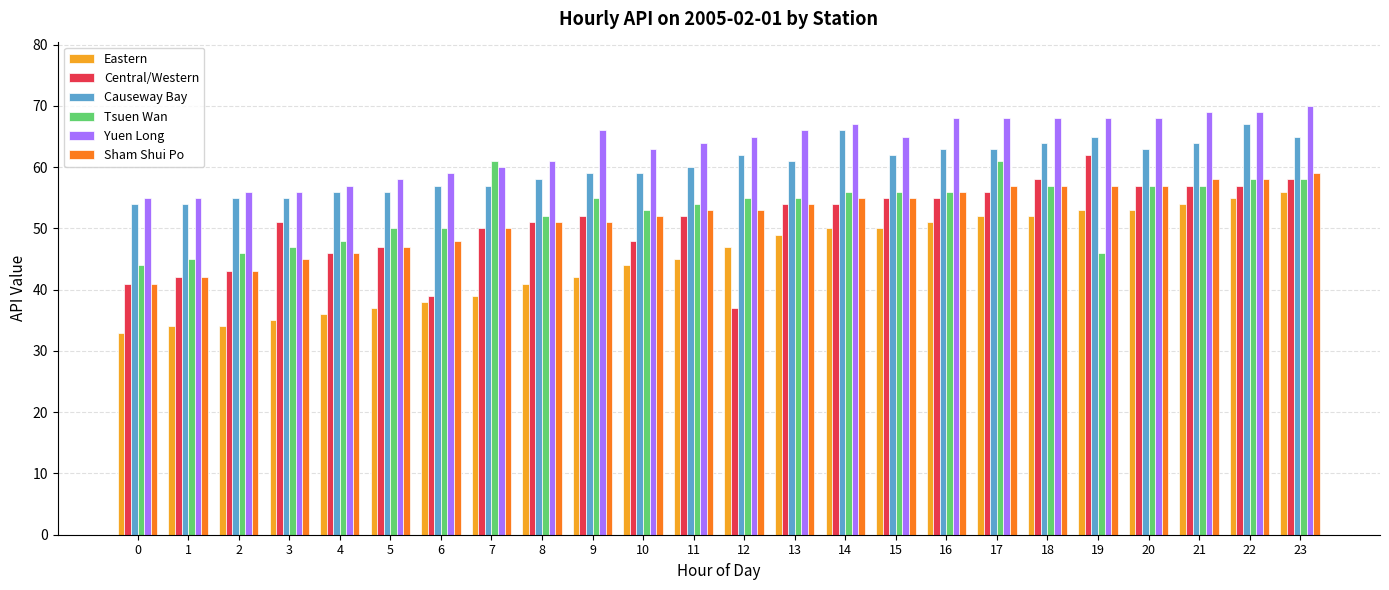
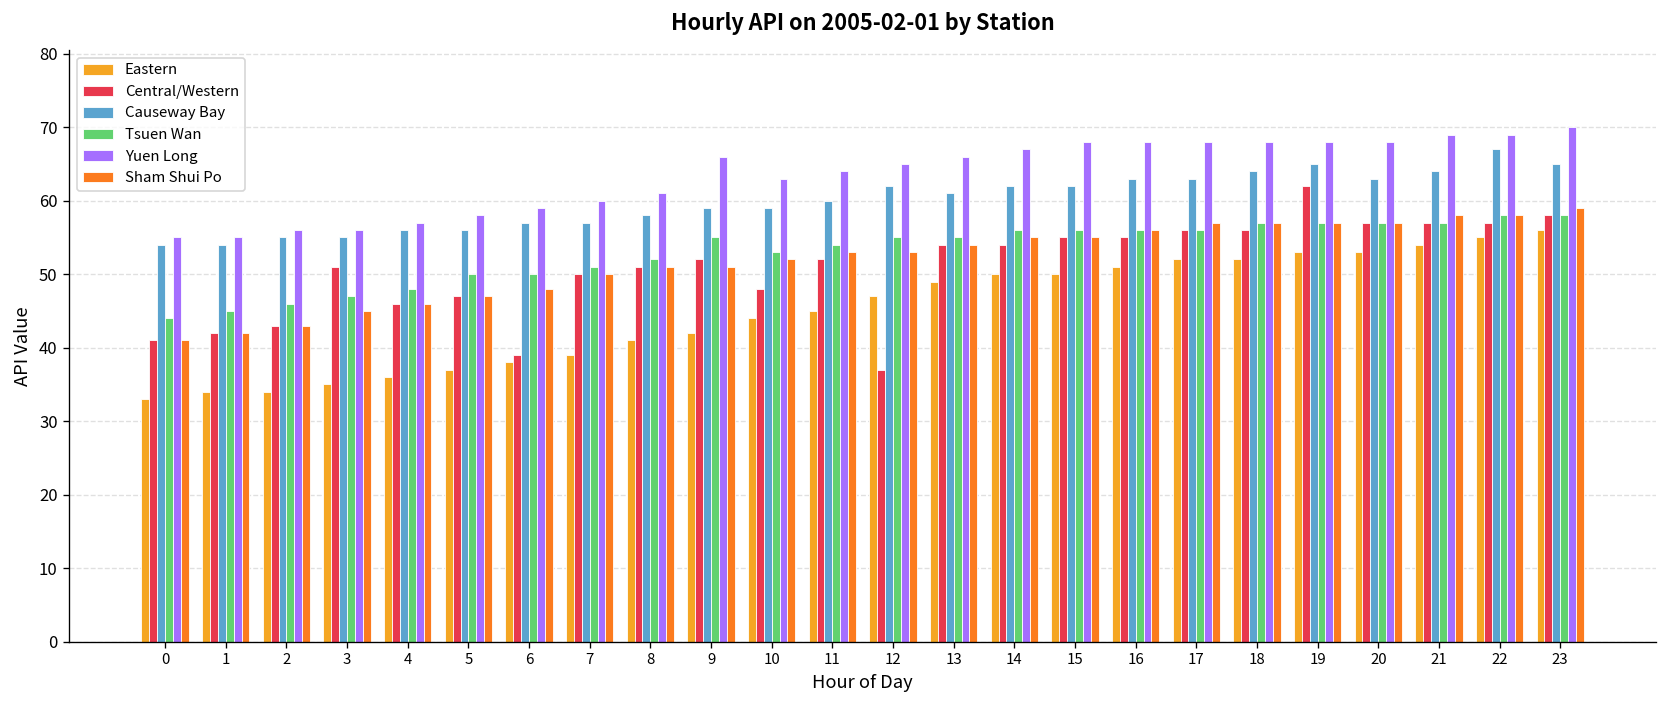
  {
    "Central/Western": {
      "0": 41,
      "1": 42,
      "2": 43,
      "3": 51,
      "4": 46,
      "5": 47,
      "6": 39,
      "7": 50,
      "8": 51,
      "9": 52,
      "10": 48,
      "11": 52,
      "12": 37,
      "13": 54,
      "14": 54,
      "15": 55,
      "16": 55,
      "17": 56,
-     "18": 58,
+     "18": 56,
      "19": 62,
      "20": 57,
      "21": 57,
      "22": 57,
      "23": 58
    },
    "Causeway Bay": {
      "0": 54,
      "1": 54,
      "2": 55,
      "3": 55,
      "4": 56,
      "5": 56,
      "6": 57,
      "7": 57,
      "8": 58,
      "9": 59,
      "10": 59,
      "11": 60,
      "12": 62,
      "13": 61,
-     "14": 66,
+     "14": 62,
      "15": 62,
      "16": 63,
      "17": 63,
      "18": 64,
      "19": 65,
      "20": 63,
      "21": 64,
      "22": 67,
      "23": 65
    },
    "Tsuen Wan": {
      "0": 44,
      "1": 45,
      "2": 46,
      "3": 47,
      "4": 48,
      "5": 50,
      "6": 50,
-     "7": 61,
+     "7": 51,
      "8": 52,
      "9": 55,
      "10": 53,
      "11": 54,
      "12": 55,
      "13": 55,
      "14": 56,
      "15": 56,
      "16": 56,
-     "17": 61,
+     "17": 56,
      "18": 57,
-     "19": 46,
+     "19": 57,
      "20": 57,
      "21": 57,
      "22": 58,
      "23": 58
    },
    "Yuen Long": {
      "0": 55,
      "1": 55,
      "2": 56,
      "3": 56,
      "4": 57,
      "5": 58,
      "6": 59,
      "7": 60,
      "8": 61,
      "9": 66,
      "10": 63,
      "11": 64,
      "12": 65,
      "13": 66,
      "14": 67,
-     "15": 65,
+     "15": 68,
      "16": 68,
      "17": 68,
      "18": 68,
      "19": 68,
      "20": 68,
      "21": 69,
      "22": 69,
      "23": 70
    }
  }
